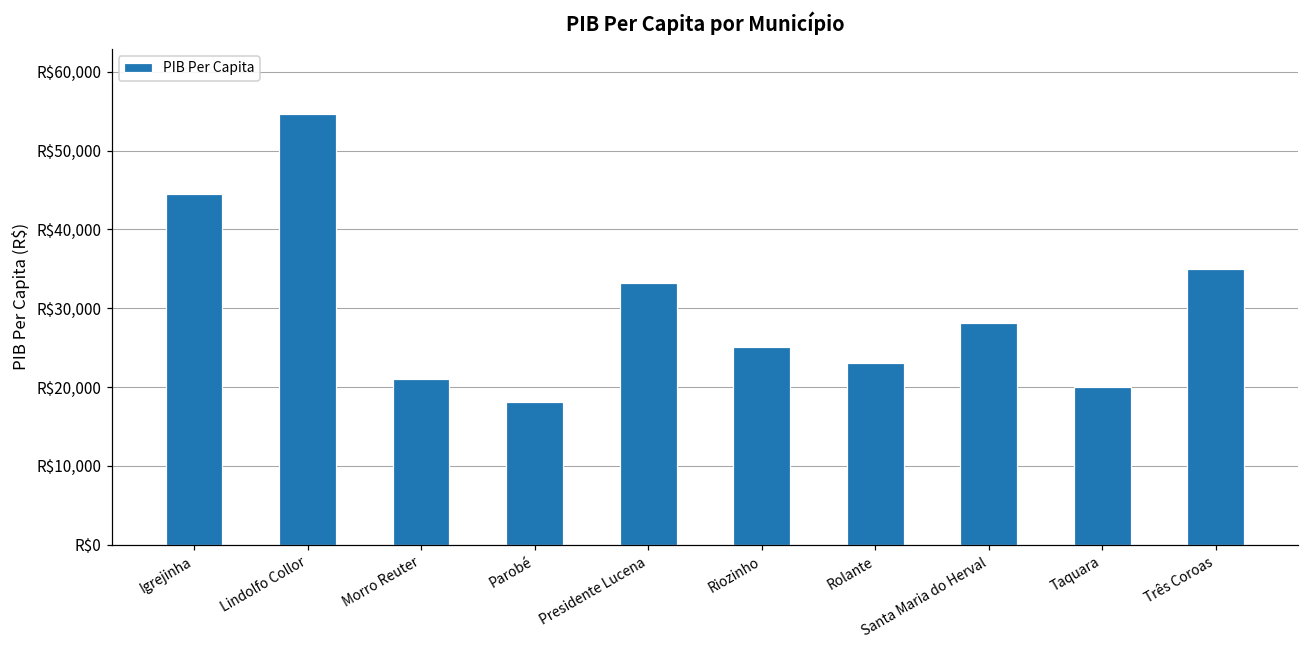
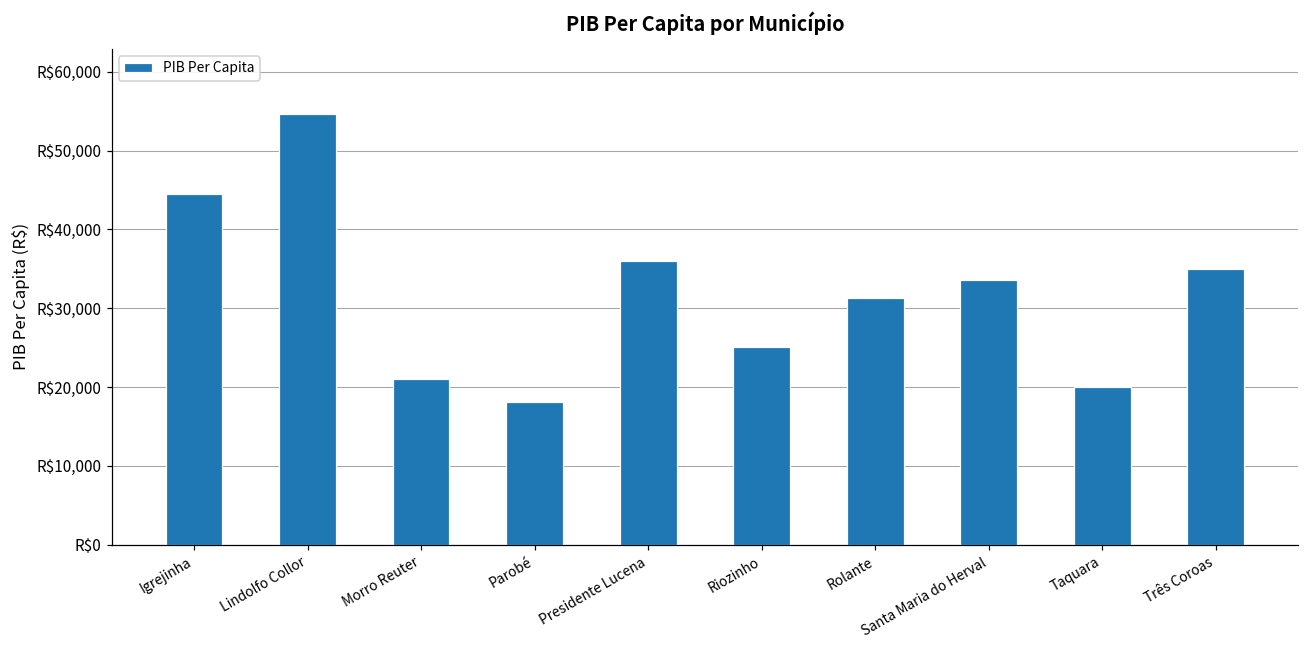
  {
    "Igrejinha": "R$45,000",
    "Lindolfo Collor": "R$55,000",
    "Morro Reuter": "R$21,000",
    "Parobé": "R$18,000",
-   "Presidente Lucena": "R$33,000",
+   "Presidente Lucena": "R$36,000",
    "Riozinho": "R$25,000",
-   "Rolante": "R$23,000",
-   "Santa Maria do Herval": "R$28,000",
+   "Rolante": "R$31,000",
+   "Santa Maria do Herval": "R$34,000",
    "Taquara": "R$20,000",
    "Três Coroas": "R$35,000"
  }
